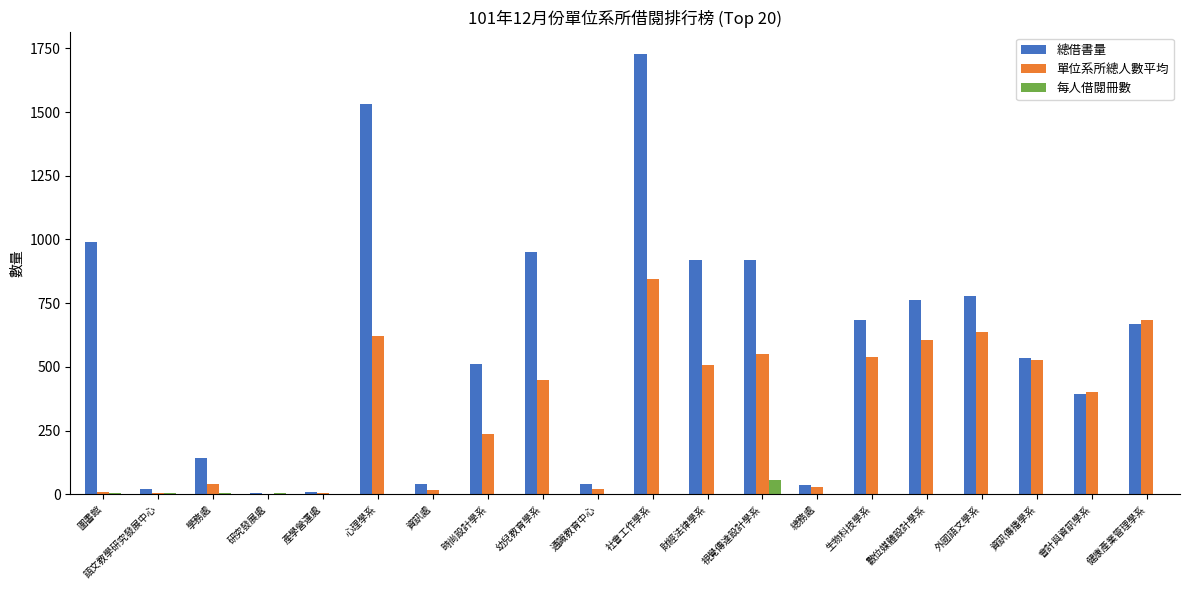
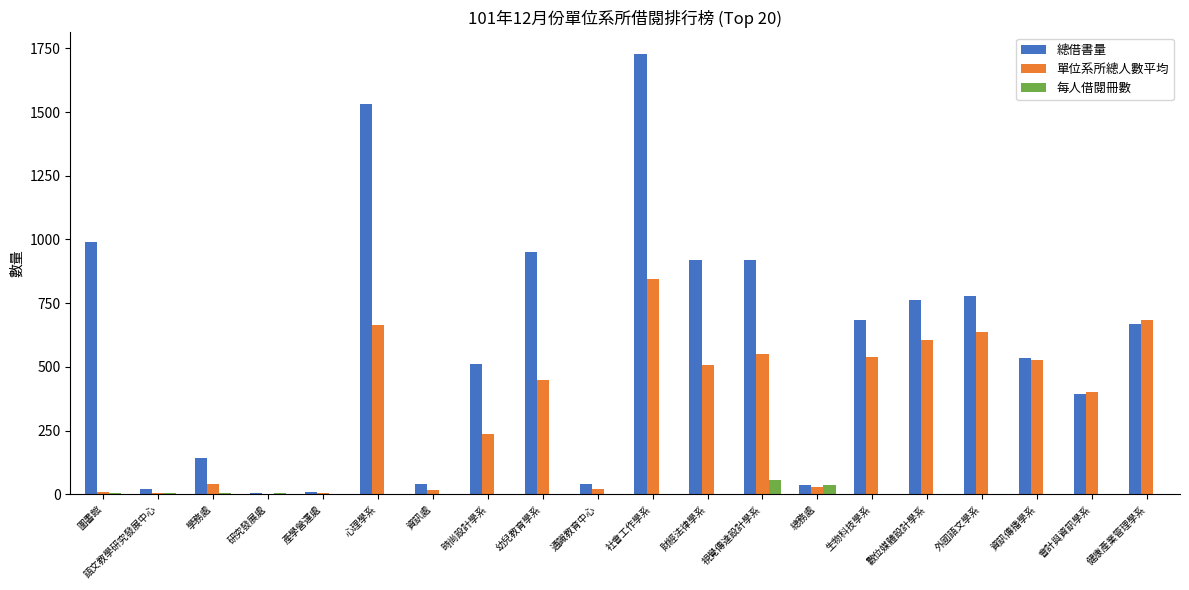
  {
    "總借書量": {
      "圖書館": 990,
      "語文教學研究發展中心": 20,
      "學務處": 140,
      "產學營運處": 10,
      "心理學系": 1530,
      "資訊處": 40,
      "時尚設計學系": 510,
      "幼兒教育學系": 950,
      "通識教育中心": 40,
      "社會工作學系": 1730,
      "財經法律學系": 920,
      "視覺傳達設計學系": 920,
      "總務處": 40,
      "生物科技學系": 680,
      "數位媒體設計學系": 760,
      "外國語文學系": 780,
      "資訊傳播學系": 530,
      "會計與資訊學系": 390,
      "健康產業管理學系": 670
    },
    "單位系所總人數平均": {
      "學務處": 40,
-     "心理學系": 620,
+     "心理學系": 660,
      "資訊處": 20,
      "時尚設計學系": 240,
      "幼兒教育學系": 450,
      "通識教育中心": 20,
      "社會工作學系": 840,
      "財經法律學系": 510,
      "視覺傳達設計學系": 550,
      "總務處": 30,
      "生物科技學系": 540,
      "數位媒體設計學系": 610,
      "外國語文學系": 640,
      "資訊傳播學系": 530,
      "會計與資訊學系": 400,
      "健康產業管理學系": 680
    },
    "每人借閱冊數": {
      "視覺傳達設計學系": 60,
-     "總務處": 0
+     "總務處": 40
    }
  }
